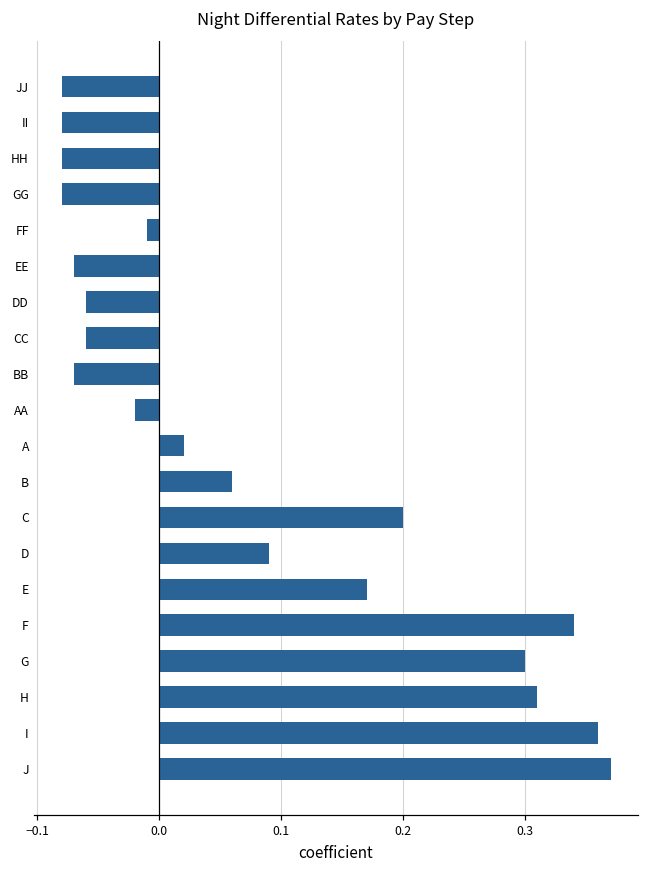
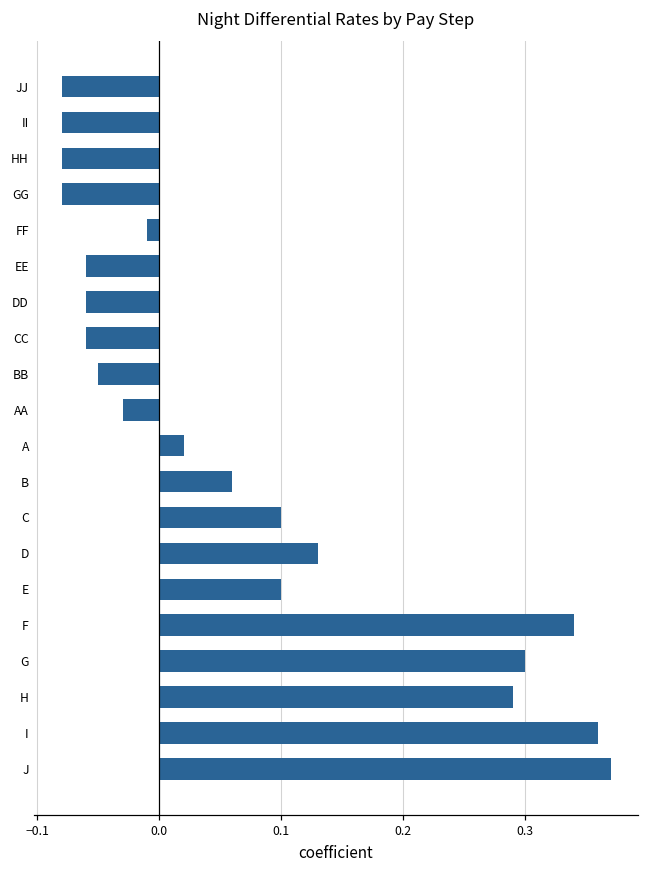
  {
    "JJ": -0.080,
    "II": -0.080,
    "HH": -0.080,
    "GG": -0.080,
    "FF": -0.010,
-   "EE": -0.070,
+   "EE": -0.060,
    "DD": -0.060,
    "CC": -0.060,
-   "BB": -0.070,
-   "AA": -0.020,
+   "BB": -0.050,
+   "AA": -0.030,
    "A": 0.020,
    "B": 0.060,
-   "C": 0.200,
-   "D": 0.090,
-   "E": 0.170,
+   "C": 0.100,
+   "D": 0.130,
+   "E": 0.100,
    "F": 0.340,
    "G": 0.300,
-   "H": 0.310,
+   "H": 0.290,
    "I": 0.360,
    "J": 0.370
  }
